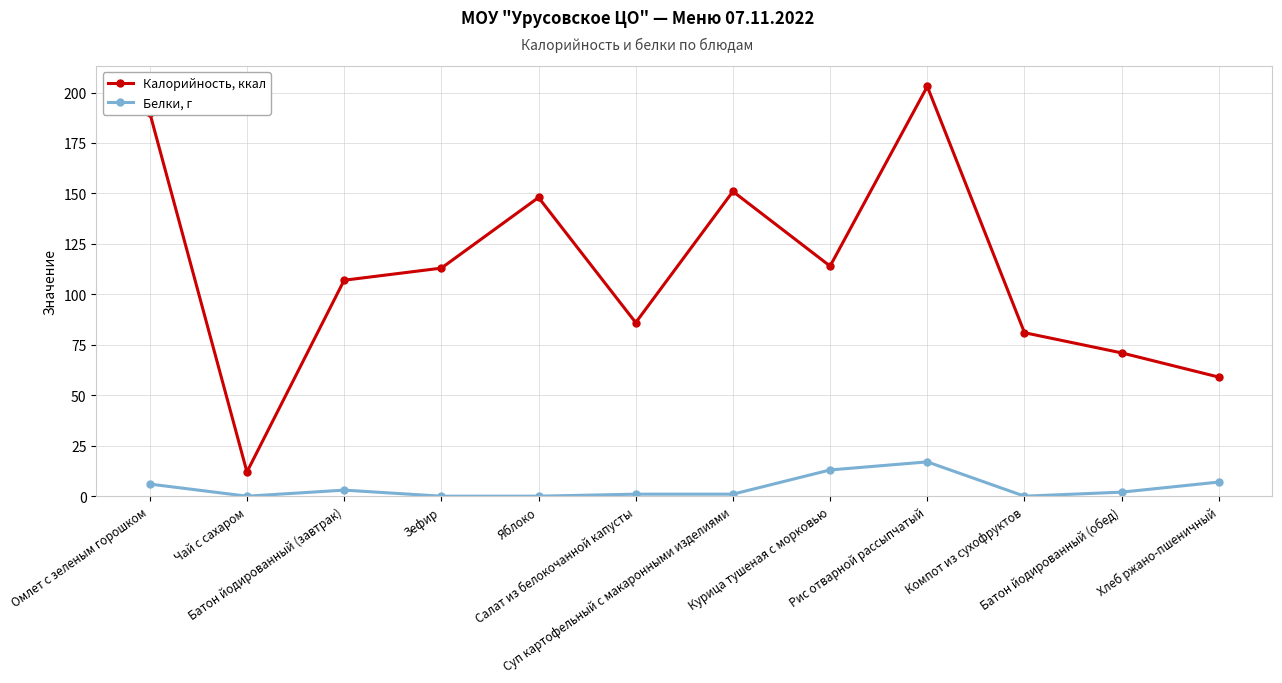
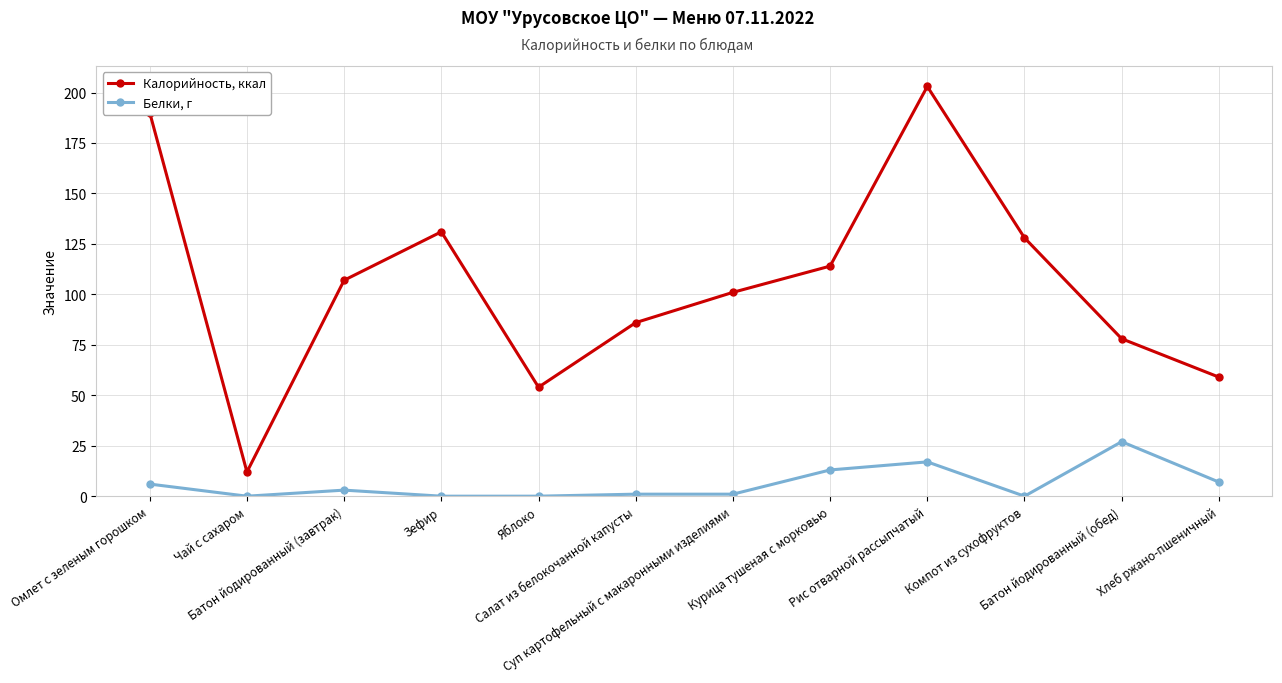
  {
    "Калорийность, ккал": {
      "Чай с сахаром": 12,
      "Батон йодированный (завтрак)": 107,
-     "Зефир": 113,
-     "Яблоко": 148,
+     "Зефир": 131,
+     "Яблоко": 54,
      "Салат из белокочанной капусты": 86,
-     "Суп картофельный с макаронными изделиями": 151,
+     "Суп картофельный с макаронными изделиями": 101,
      "Курица тушеная с морковью": 114,
      "Рис отварной рассыпчатый": 203,
-     "Компот из сухофруктов": 81,
-     "Батон йодированный (обед)": 71,
+     "Компот из сухофруктов": 128,
+     "Батон йодированный (обед)": 78,
      "Хлеб ржано-пшеничный": 59
    },
    "Белки, г": {
      "Омлет с зеленым горошком": 6,
      "Чай с сахаром": 0,
      "Батон йодированный (завтрак)": 3,
      "Зефир": 0,
      "Яблоко": 0,
      "Салат из белокочанной капусты": 1,
      "Суп картофельный с макаронными изделиями": 1,
      "Курица тушеная с морковью": 13,
      "Рис отварной рассыпчатый": 17,
      "Компот из сухофруктов": 0,
-     "Батон йодированный (обед)": 2,
+     "Батон йодированный (обед)": 27,
      "Хлеб ржано-пшеничный": 7
    }
  }
